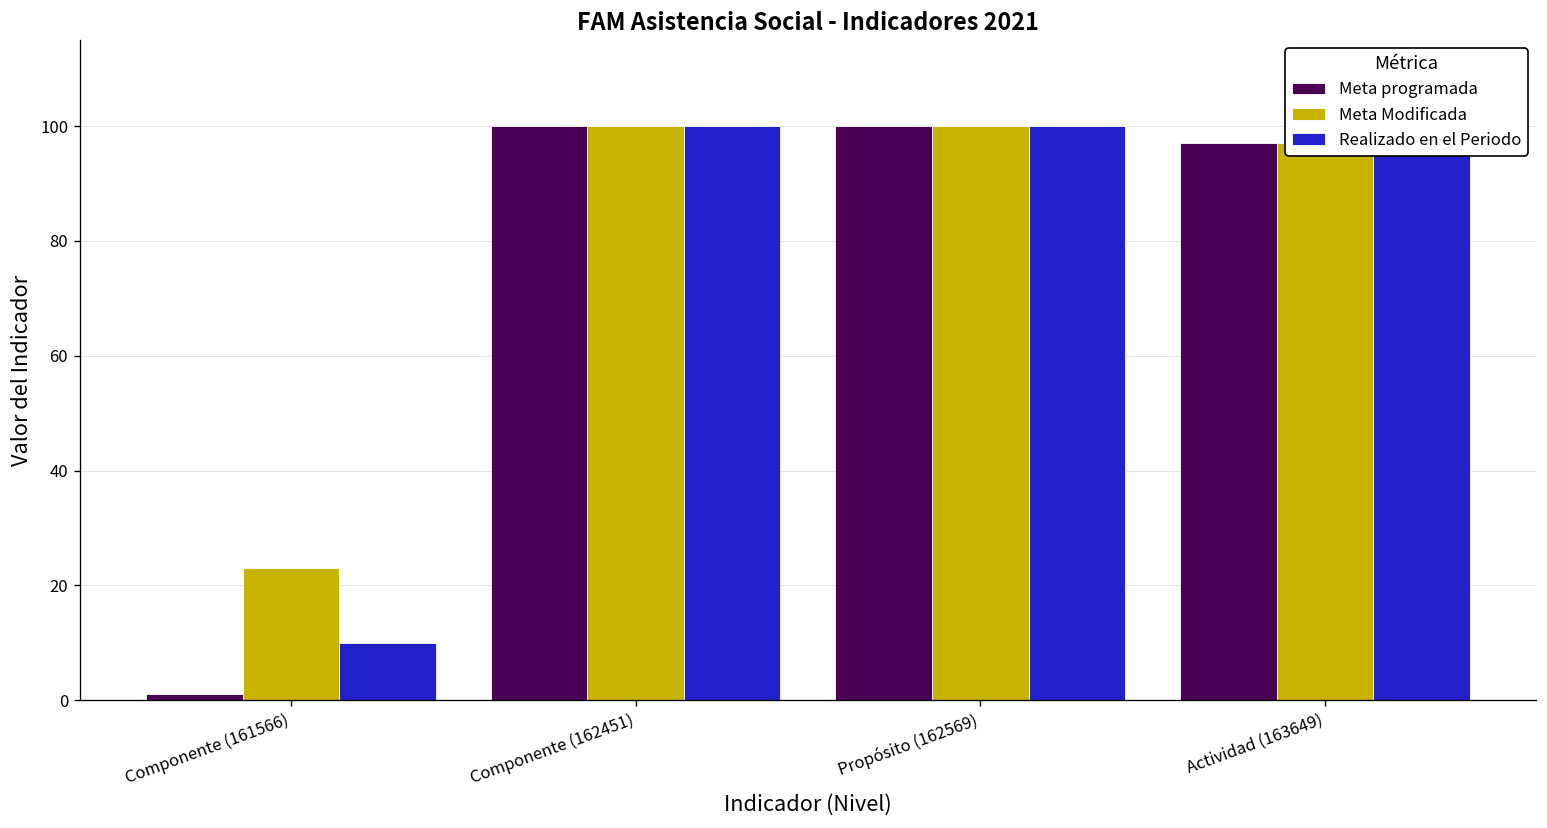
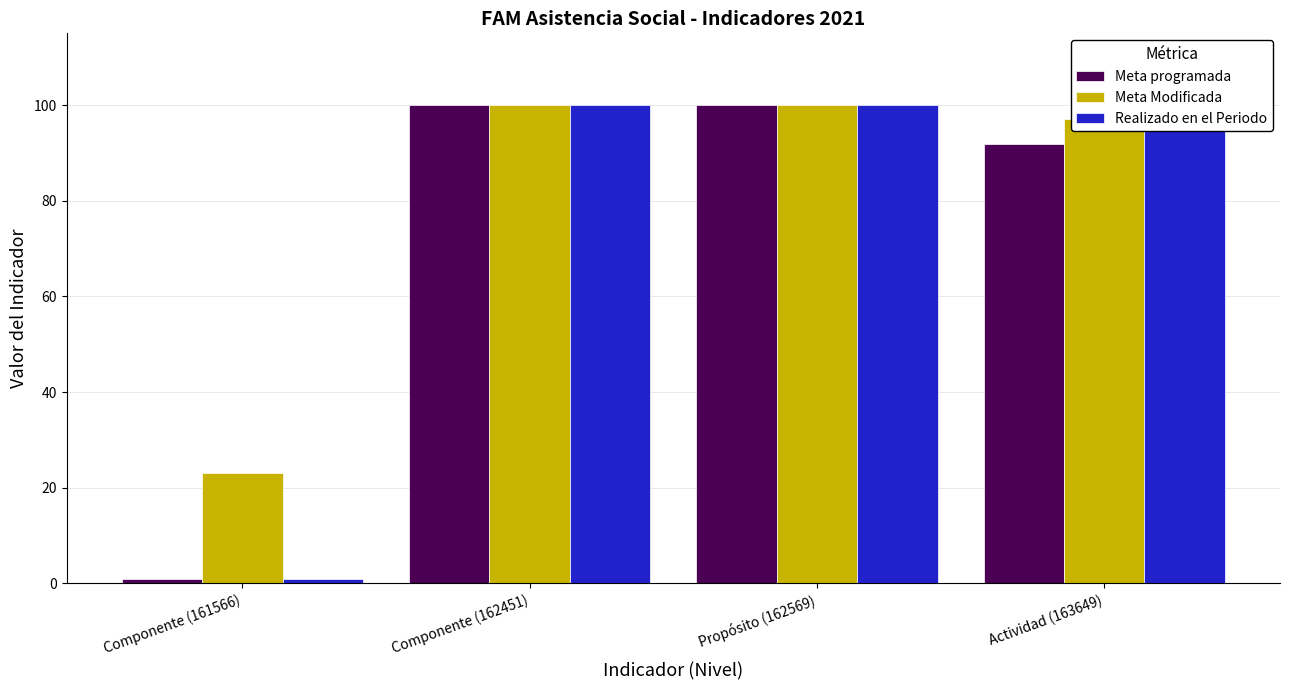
  {
    "Meta programada": {
      "Componente (161566)": 1,
      "Componente (162451)": 100,
      "Propósito (162569)": 100,
-     "Actividad (163649)": 97
+     "Actividad (163649)": 92
    },
    "Meta Modificada": {
      "Componente (161566)": 23,
      "Componente (162451)": 100,
      "Propósito (162569)": 100
    },
    "Realizado en el Periodo": {
-     "Componente (161566)": 10,
+     "Componente (161566)": 1,
      "Componente (162451)": 100,
      "Propósito (162569)": 100
    }
  }
